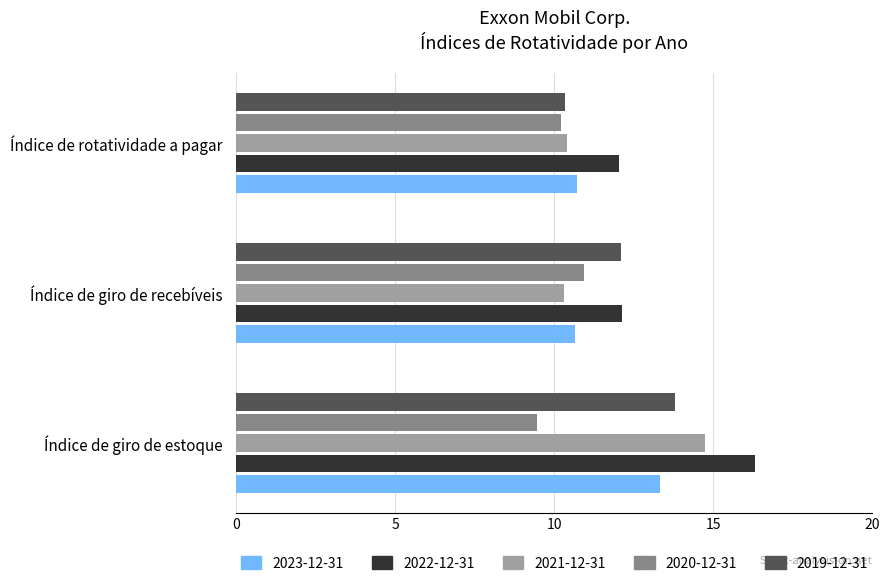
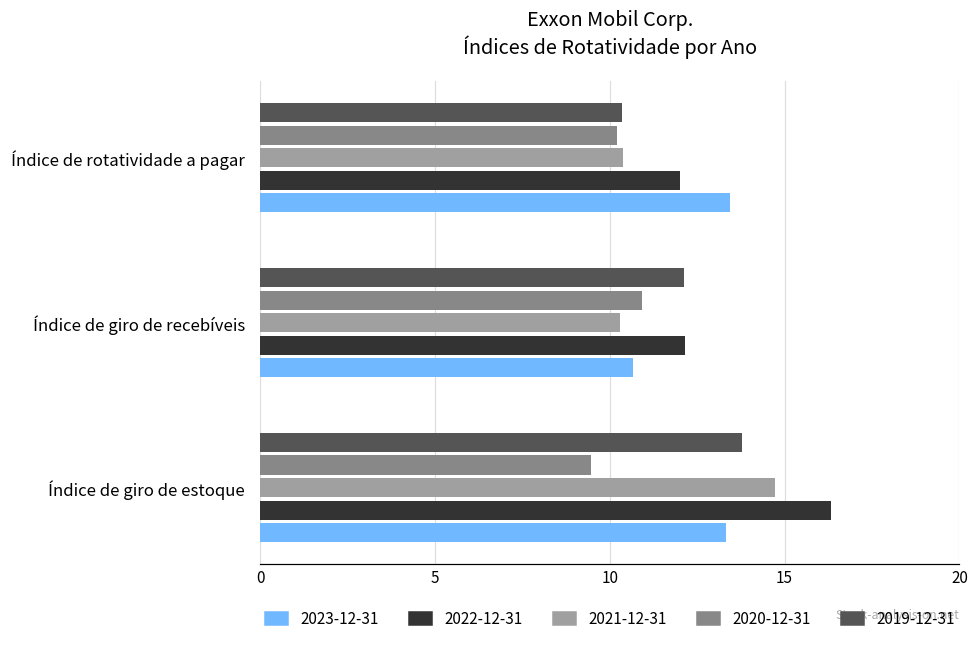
  {
    "2023-12-31": {
-     "Índice de rotatividade a pagar": 10.7,
+     "Índice de rotatividade a pagar": 13.4,
      "Índice de giro de recebíveis": 10.7,
      "Índice de giro de estoque": 13.3
    }
  }
